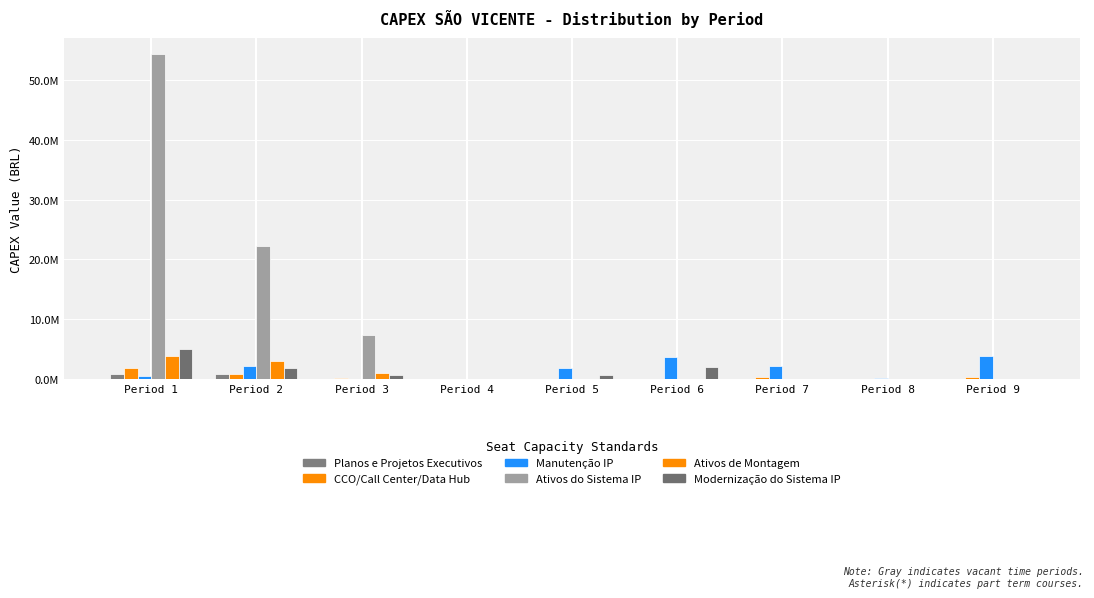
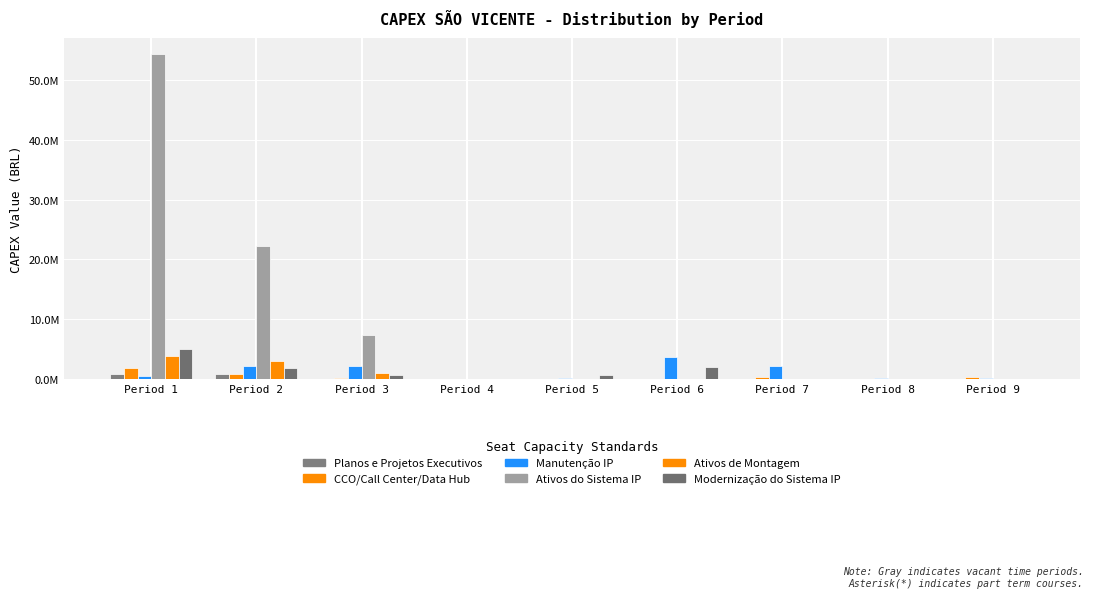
  {
    "Manutenção IP": {
      "Period 2": 2000000,
-     "Period 3": 0,
+     "Period 3": 2000000,
      "Period 4": 0,
-     "Period 5": 2000000,
+     "Period 5": 0,
      "Period 6": 4000000,
      "Period 7": 2000000,
-     "Period 9": 4000000
+     "Period 9": 0
    }
  }
